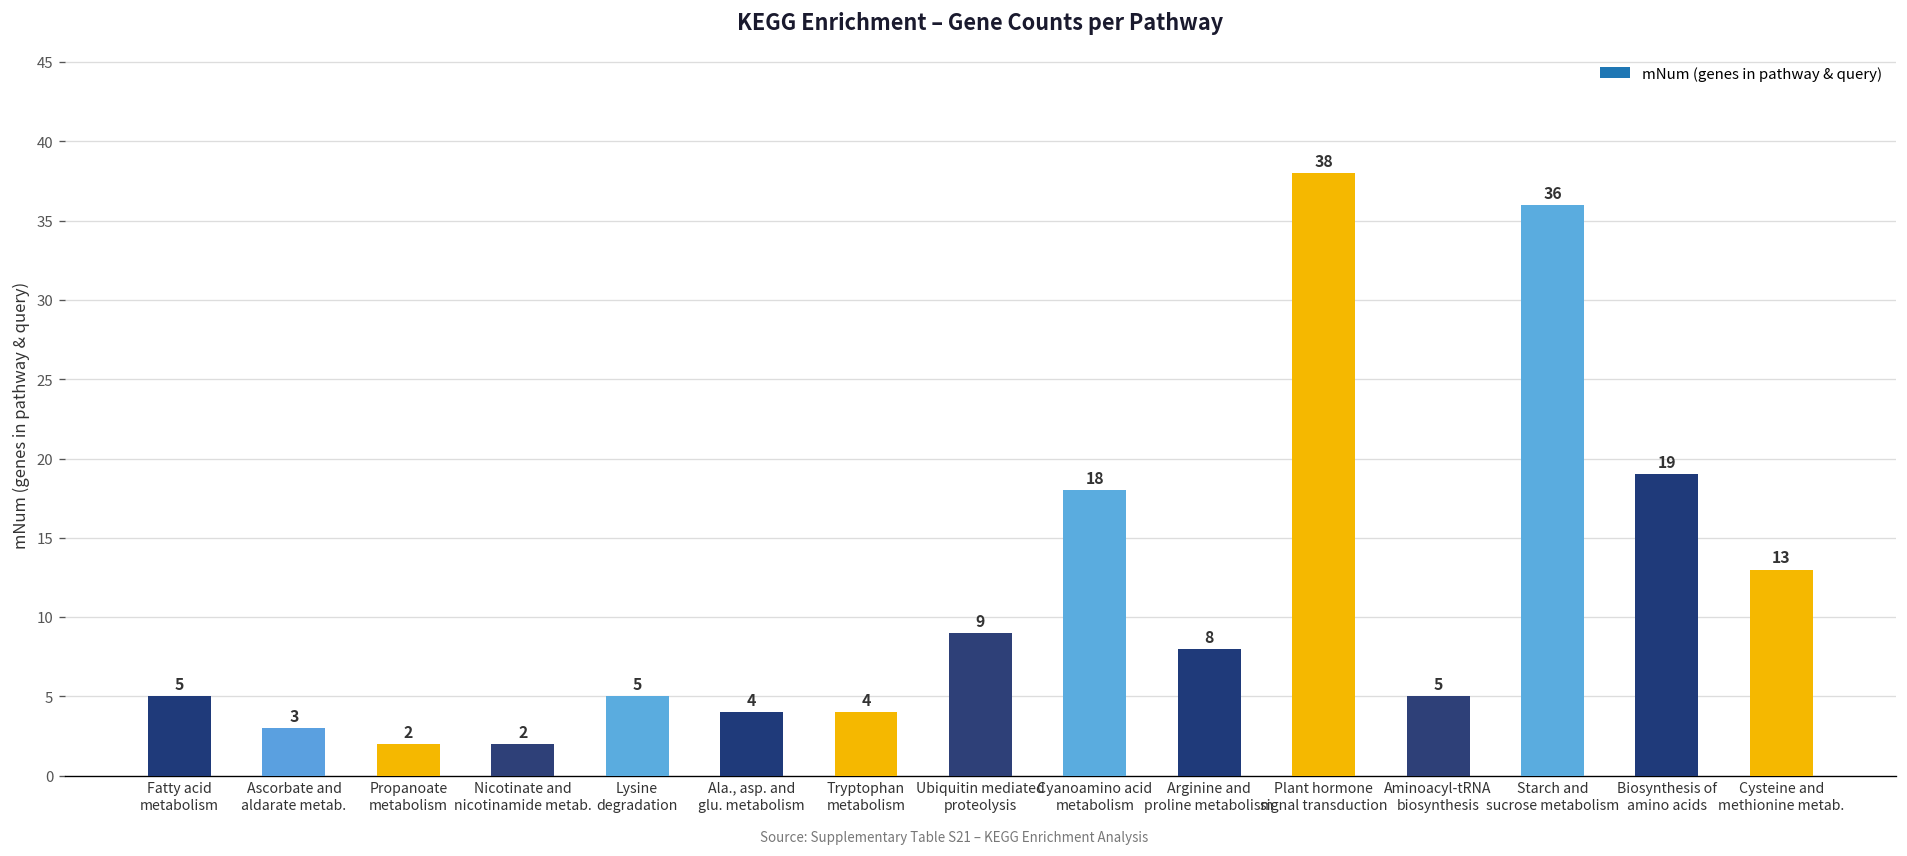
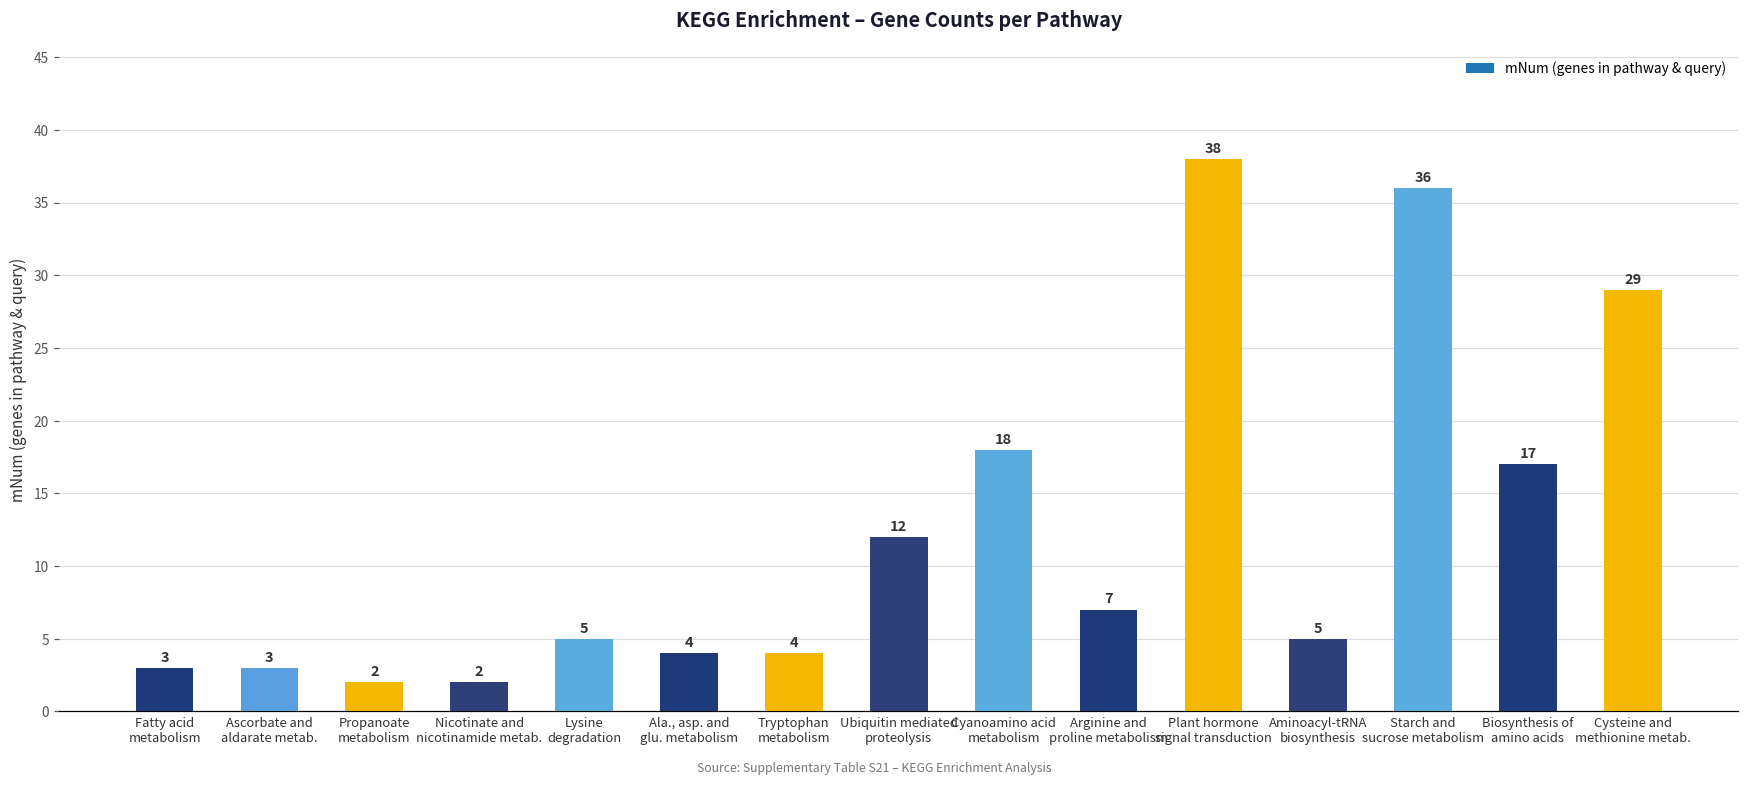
  {
-   "Fatty acid metabolism": 5,
+   "Fatty acid metabolism": 3,
    "Ascorbate and aldarate metab.": 3,
    "Propanoate metabolism": 2,
    "Nicotinate and nicotinamide metab.": 2,
    "Lysine degradation": 5,
    "Ala., asp. and glu. metabolism": 4,
    "Tryptophan metabolism": 4,
-   "Ubiquitin mediated proteolysis": 9,
+   "Ubiquitin mediated proteolysis": 12,
    "Cyanoamino acid metabolism": 18,
-   "Arginine and proline metabolism": 8,
+   "Arginine and proline metabolism": 7,
    "Plant hormone signal transduction": 38,
    "Aminoacyl-tRNA biosynthesis": 5,
    "Starch and sucrose metabolism": 36,
-   "Biosynthesis of amino acids": 19,
-   "Cysteine and methionine metab.": 13
+   "Biosynthesis of amino acids": 17,
+   "Cysteine and methionine metab.": 29
  }
